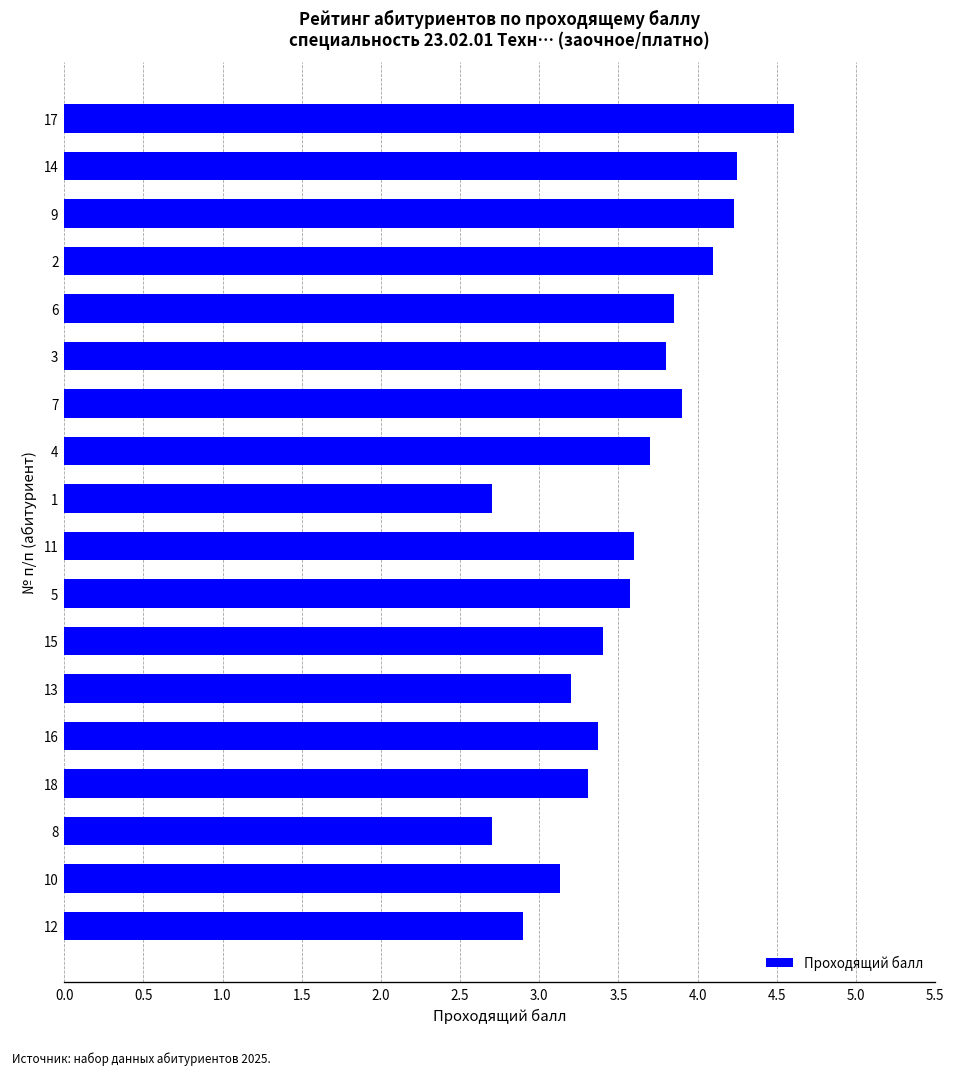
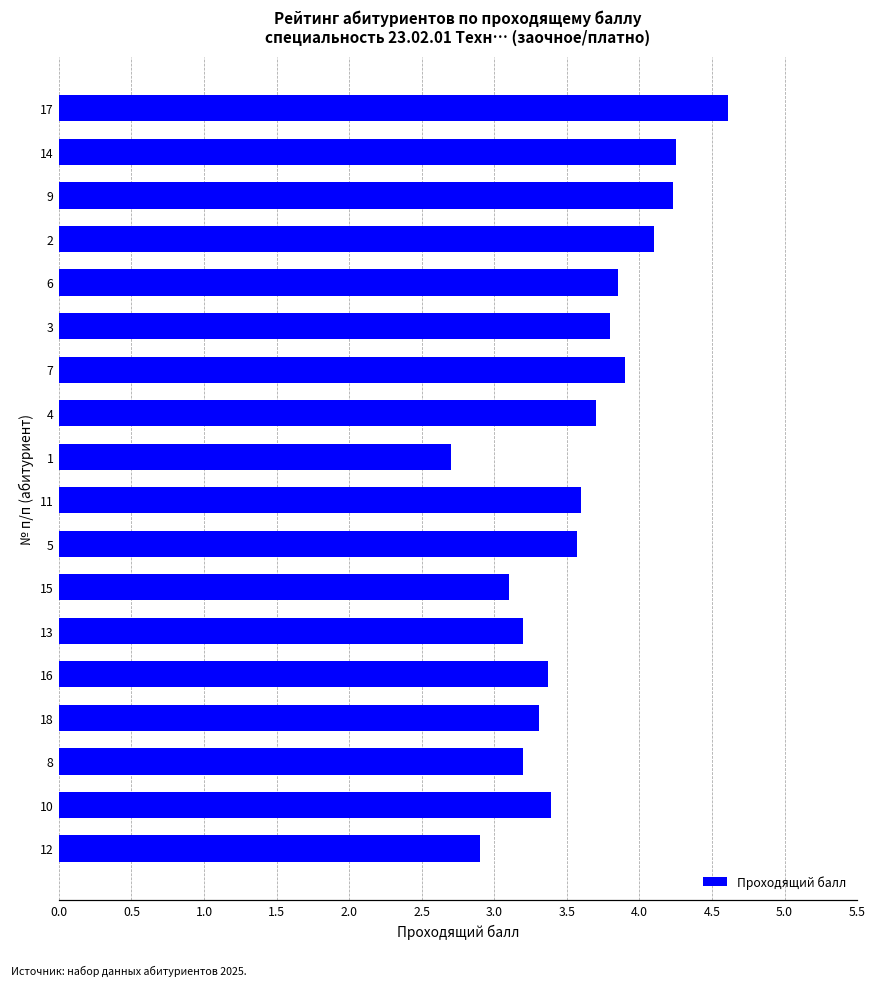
  {
    "17": 4.61,
    "14": 4.25,
    "9": 4.23,
    "2": 4.10,
    "6": 3.85,
    "3": 3.80,
    "7": 3.90,
    "4": 3.70,
    "1": 2.70,
    "11": 3.60,
    "5": 3.57,
-   "15": 3.4,
+   "15": 3.1,
    "13": 3.20,
    "16": 3.37,
    "18": 3.31,
-   "8": 2.7,
-   "10": 3.13,
+   "8": 3.2,
+   "10": 3.39,
    "12": 2.90
  }
